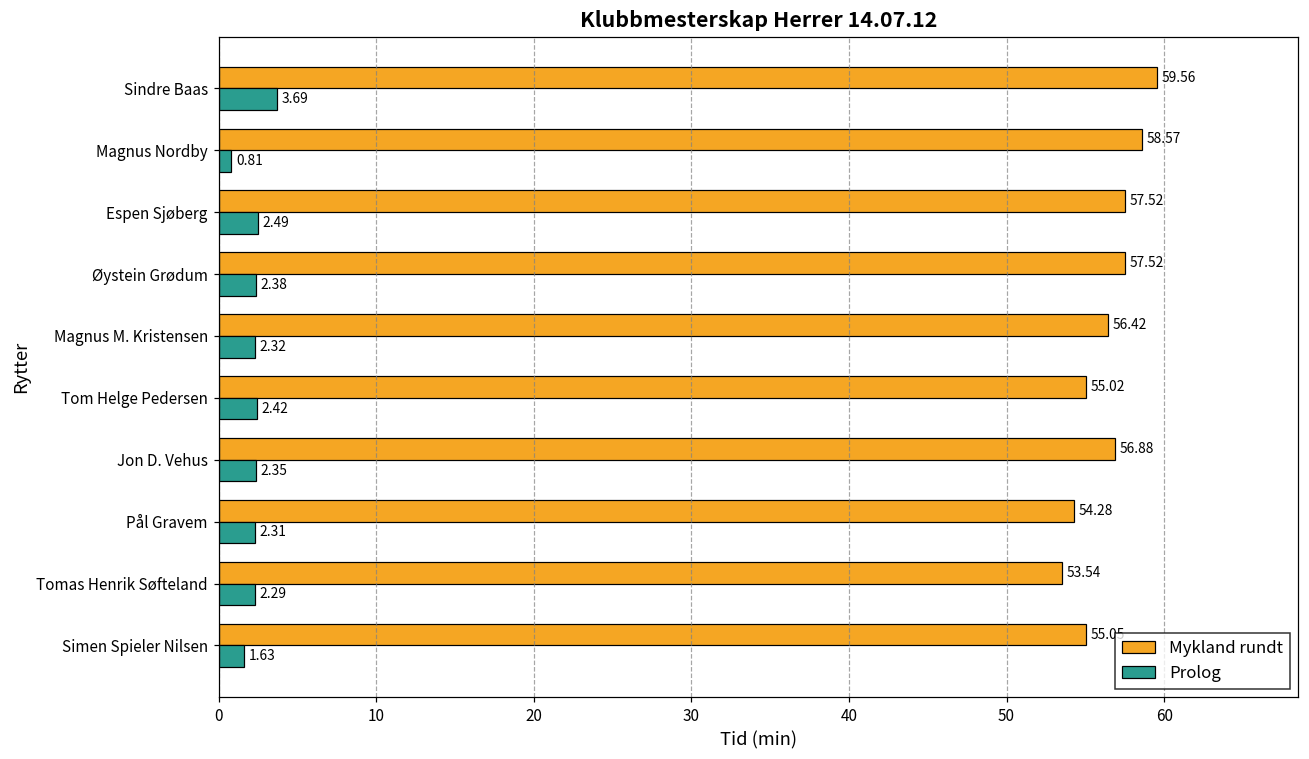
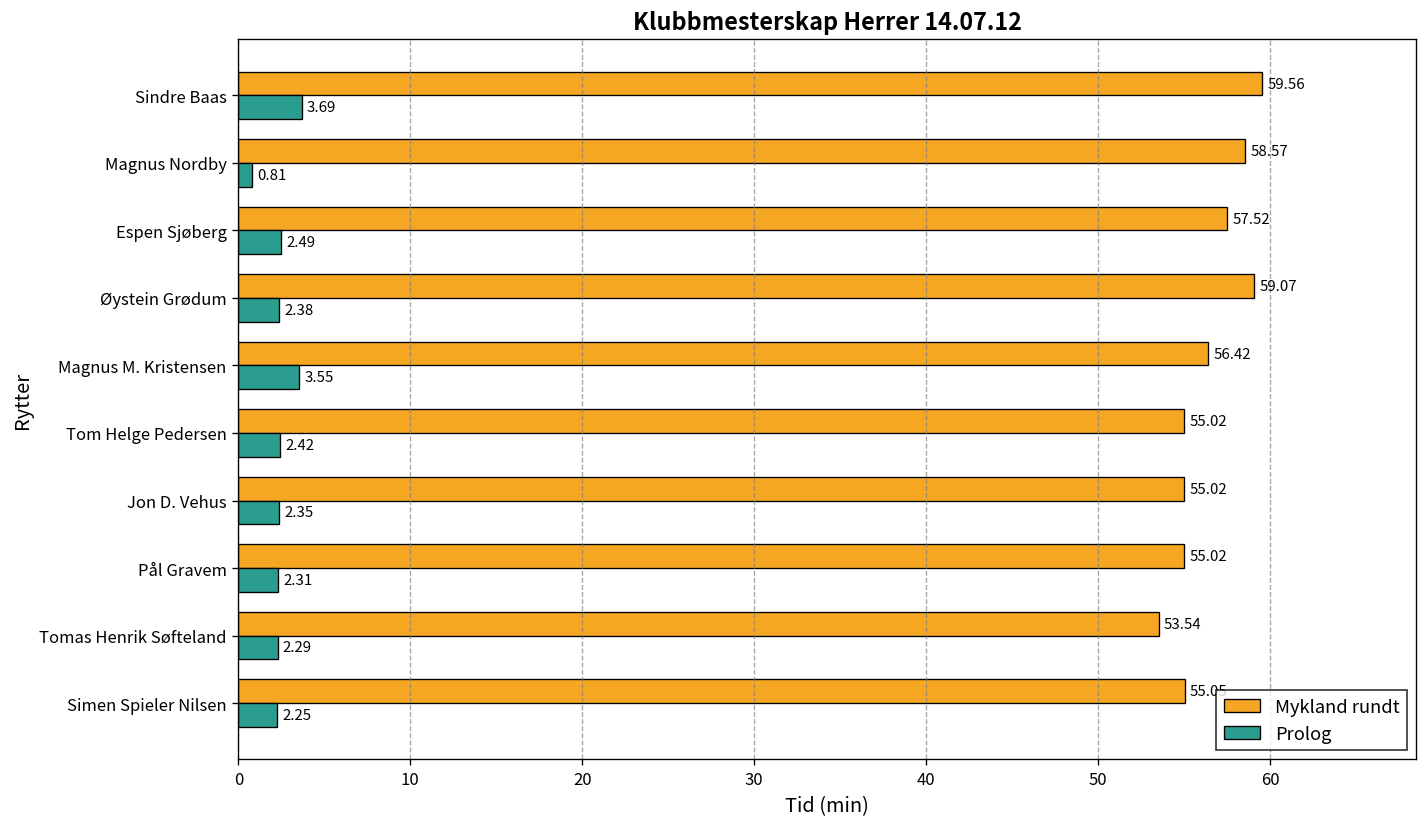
  {
    "Mykland rundt": {
      "Sindre Baas": 59.56,
      "Magnus Nordby": 58.57,
      "Espen Sjøberg": 57.52,
-     "Øystein Grødum": 57.52,
+     "Øystein Grødum": 59.07,
      "Magnus M. Kristensen": 56.42,
      "Tom Helge Pedersen": 55.02,
-     "Jon D. Vehus": 56.88,
-     "Pål Gravem": 54.28,
+     "Jon D. Vehus": 55.02,
+     "Pål Gravem": 55.02,
      "Tomas Henrik Søfteland": 53.54
    },
    "Prolog": {
      "Sindre Baas": 3.69,
      "Magnus Nordby": 0.81,
      "Espen Sjøberg": 2.49,
      "Øystein Grødum": 2.38,
-     "Magnus M. Kristensen": 2.32,
+     "Magnus M. Kristensen": 3.55,
      "Tom Helge Pedersen": 2.42,
      "Jon D. Vehus": 2.35,
      "Pål Gravem": 2.31,
      "Tomas Henrik Søfteland": 2.29,
-     "Simen Spieler Nilsen": 1.63
+     "Simen Spieler Nilsen": 2.25
    }
  }
